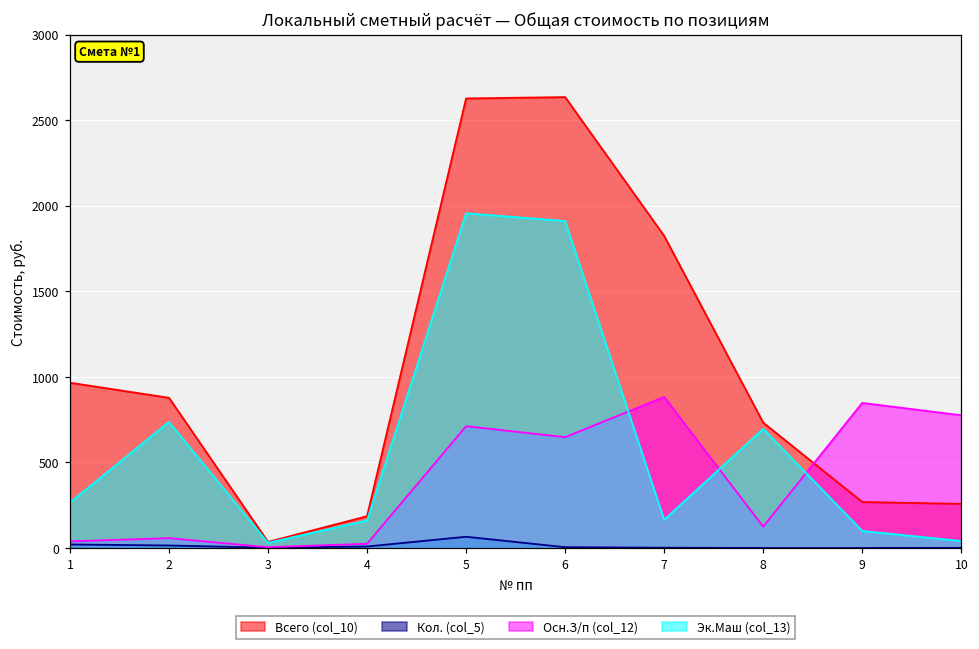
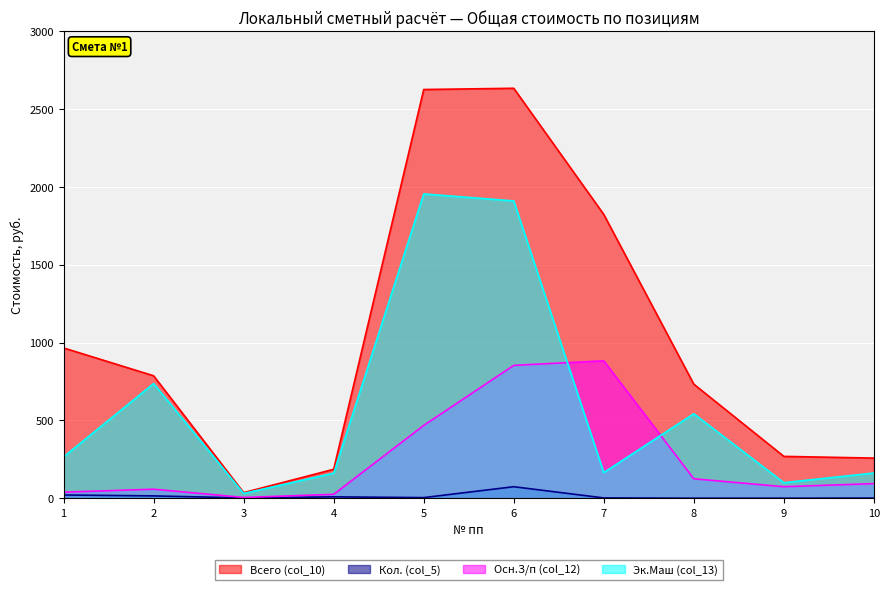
  {
    "Всего (col_10)": {
      "1": 970,
-     "2": 880,
+     "2": 790,
      "4": 190,
      "5": 2630,
      "6": 2640,
      "7": 1820,
      "8": 730,
      "9": 270,
      "10": 260
    },
    "Кол. (col_5)": {
      "1": 20,
      "2": 20,
-     "5": 70,
-     "6": 10,
+     "5": 0,
+     "6": 70,
      "7": 0,
      "8": 0,
      "9": 0,
      "10": 0
    },
    "Осн.З/п (col_12)": {
      "1": 40,
      "2": 60,
-     "5": 710,
-     "6": 650,
+     "5": 470,
+     "6": 850,
      "7": 880,
      "8": 130,
-     "9": 850,
-     "10": 780
+     "9": 70,
+     "10": 90
    },
    "Эк.Маш (col_13)": {
      "1": 270,
      "2": 740,
      "4": 160,
      "5": 1960,
      "6": 1910,
      "7": 170,
-     "8": 700,
+     "8": 540,
      "9": 100,
-     "10": 40
+     "10": 160
    }
  }
